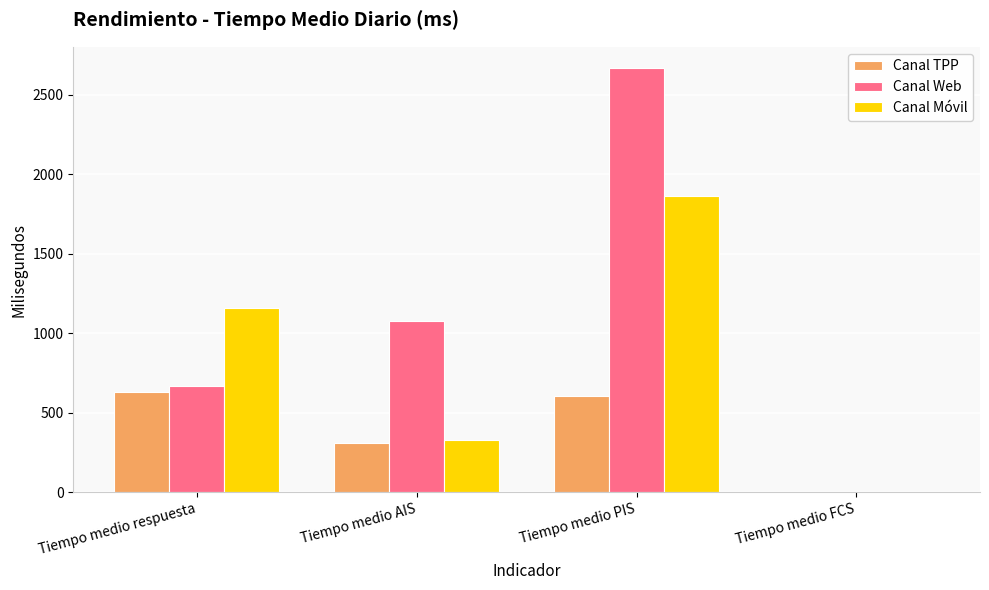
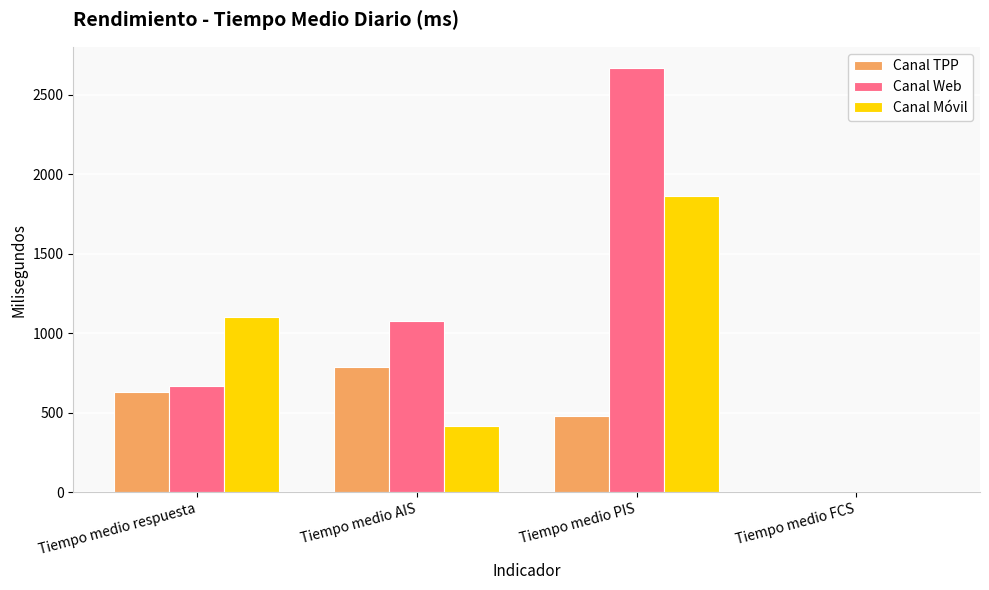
  {
    "Canal TPP": {
      "Tiempo medio respuesta": 630,
-     "Tiempo medio AIS": 310,
-     "Tiempo medio PIS": 610,
+     "Tiempo medio AIS": 790,
+     "Tiempo medio PIS": 480,
      "Tiempo medio FCS": 0
    },
    "Canal Web": {
      "Tiempo medio respuesta": 670,
      "Tiempo medio AIS": 1080,
      "Tiempo medio PIS": 2670,
      "Tiempo medio FCS": 0
    },
    "Canal Móvil": {
-     "Tiempo medio respuesta": 1160,
-     "Tiempo medio AIS": 330,
+     "Tiempo medio respuesta": 1100,
+     "Tiempo medio AIS": 420,
      "Tiempo medio PIS": 1860,
      "Tiempo medio FCS": 0
    }
  }
